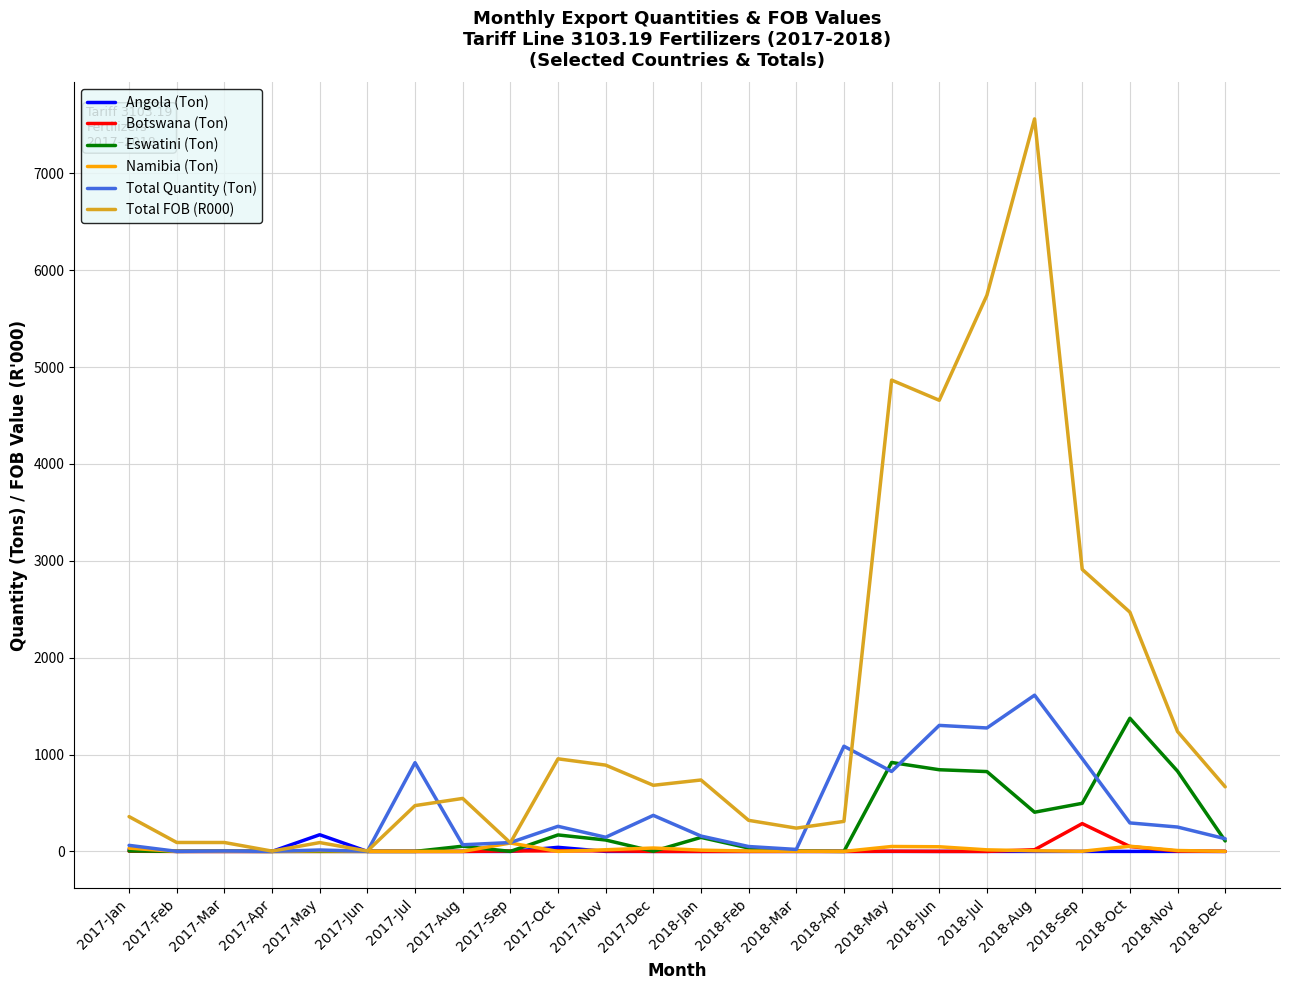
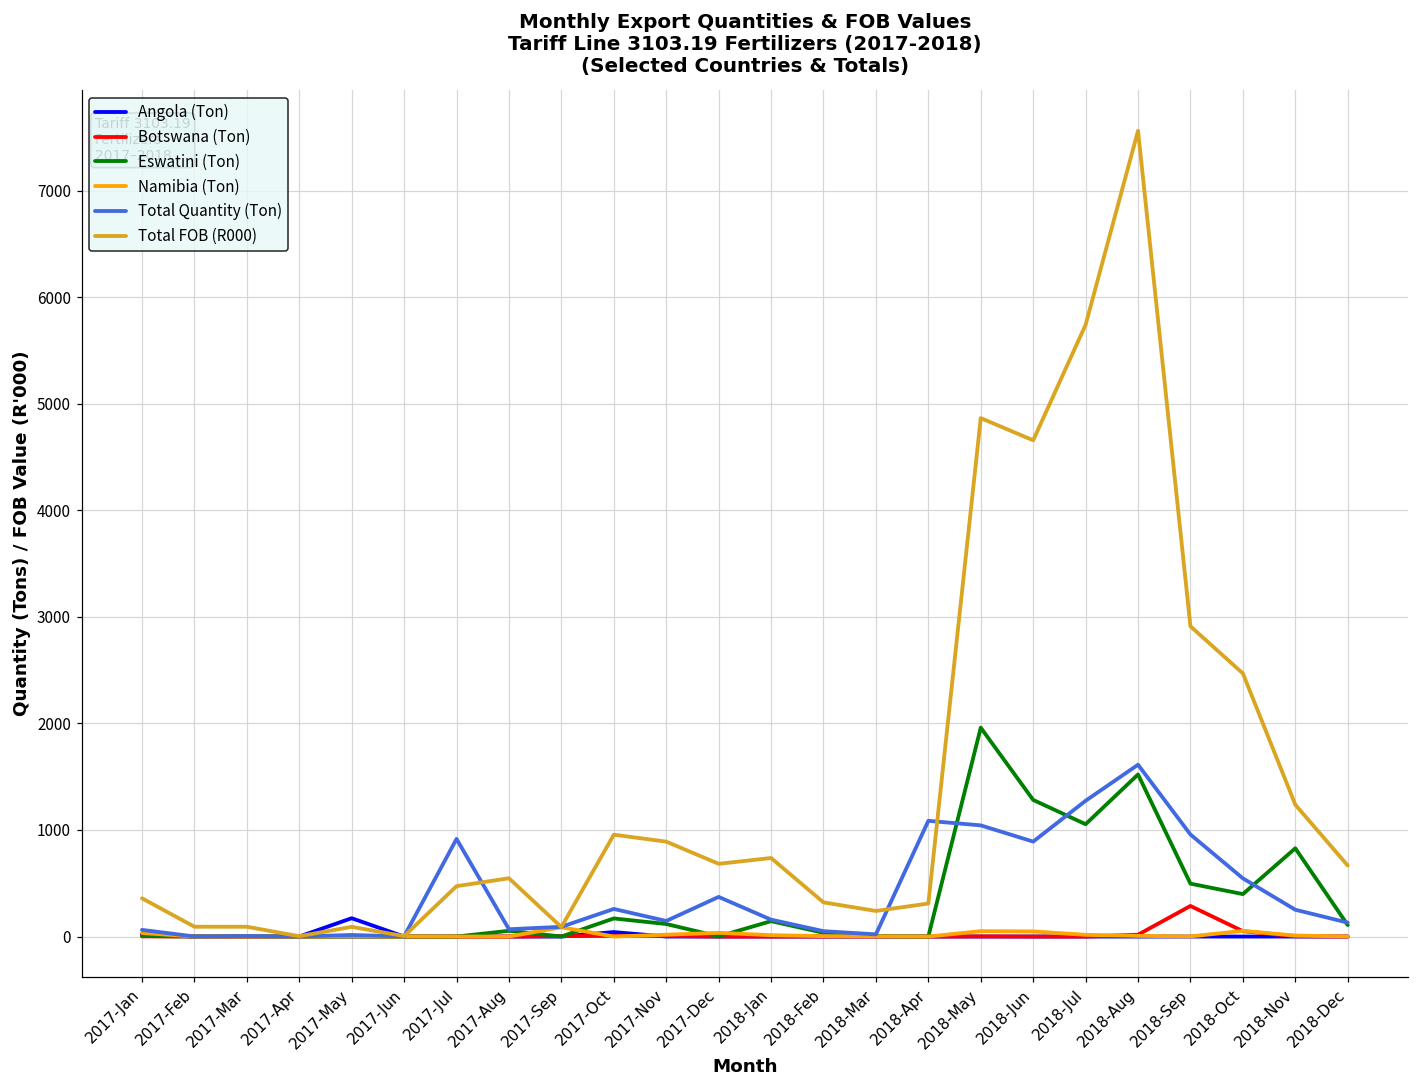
  {
    "Angola (Ton)": {
      "2017-May": 200,
      "2017-Oct": 0,
      "2018-Oct": 0
    },
    "Botswana (Ton)": {
      "2018-Sep": 300
    },
    "Eswatini (Ton)": {
      "2017-Oct": 200,
      "2017-Nov": 100,
-     "2018-May": 900,
-     "2018-Jun": 800,
-     "2018-Jul": 800,
-     "2018-Aug": 400,
+     "2018-May": 2000,
+     "2018-Jun": 1300,
+     "2018-Jul": 1100,
+     "2018-Aug": 1500,
      "2018-Sep": 500,
-     "2018-Oct": 1400,
+     "2018-Oct": 400,
      "2018-Nov": 800
    },
    "Total Quantity (Ton)": {
      "2017-Jan": 100,
      "2017-Jul": 900,
      "2017-Oct": 300,
      "2017-Nov": 100,
      "2017-Dec": 400,
      "2018-Apr": 1100,
-     "2018-May": 800,
-     "2018-Jun": 1300,
+     "2018-May": 1000,
+     "2018-Jun": 900,
      "2018-Jul": 1300,
      "2018-Aug": 1600,
      "2018-Sep": 1000,
-     "2018-Oct": 300,
+     "2018-Oct": 500,
      "2018-Nov": 300
    }
  }
